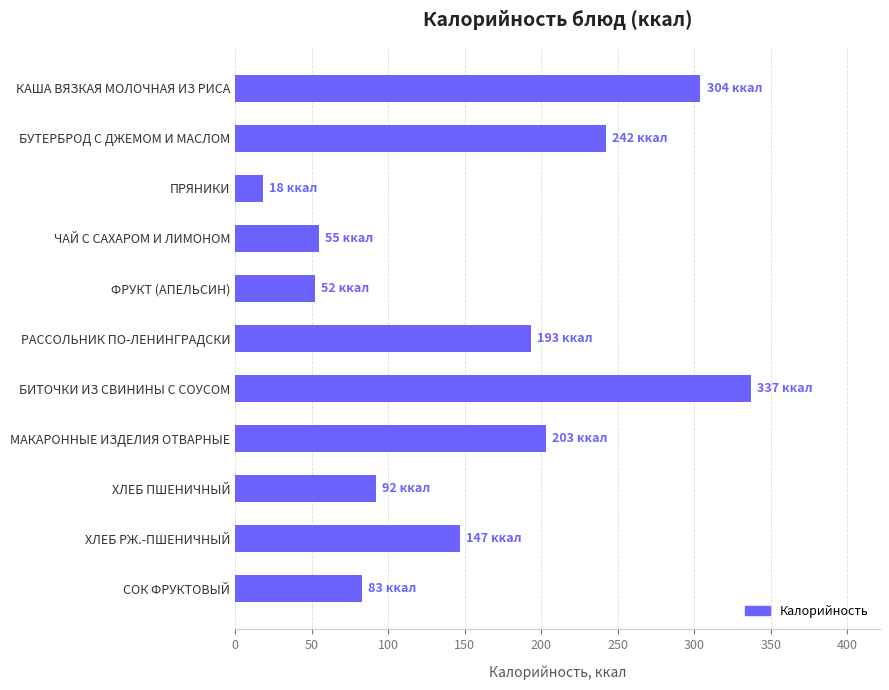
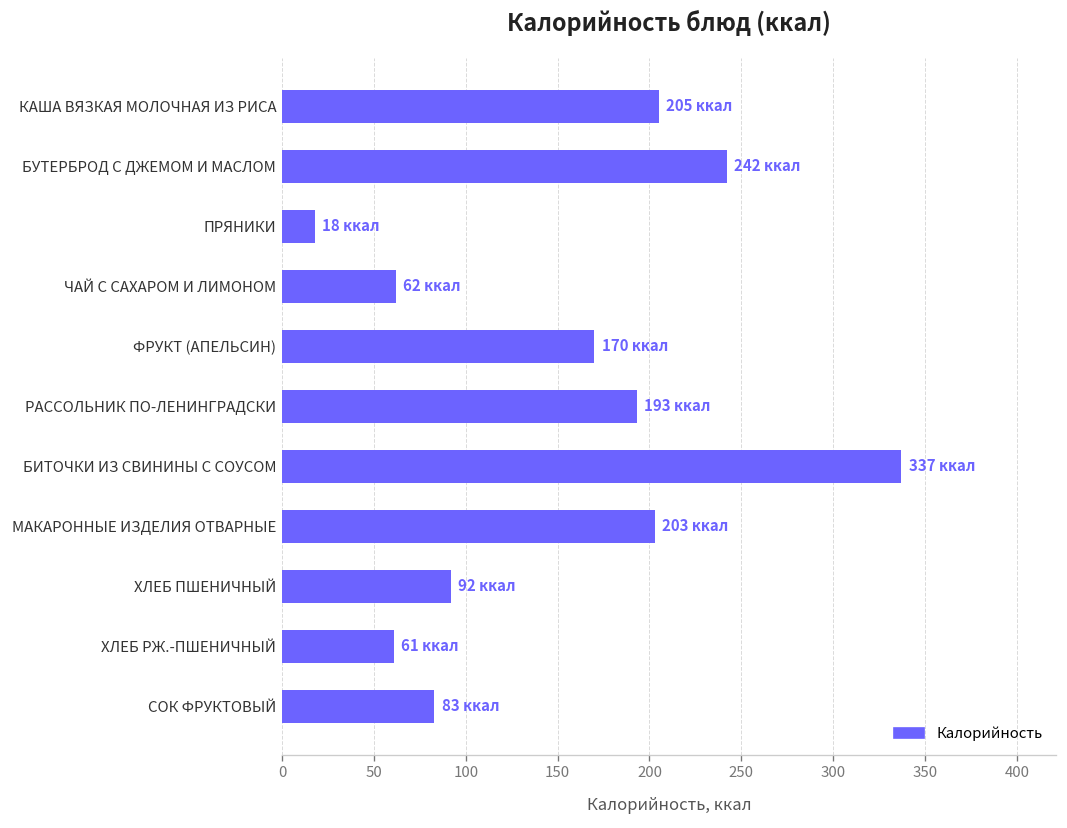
  {
-   "КАША ВЯЗКАЯ МОЛОЧНАЯ ИЗ РИСА": 304,
+   "КАША ВЯЗКАЯ МОЛОЧНАЯ ИЗ РИСА": 205,
    "БУТЕРБРОД С ДЖЕМОМ И МАСЛОМ": 242,
    "ПРЯНИКИ": 18,
-   "ЧАЙ С САХАРОМ И ЛИМОНОМ": 55,
-   "ФРУКТ (АПЕЛЬСИН)": 52,
+   "ЧАЙ С САХАРОМ И ЛИМОНОМ": 62,
+   "ФРУКТ (АПЕЛЬСИН)": 170,
    "РАССОЛЬНИК ПО-ЛЕНИНГРАДСКИ": 193,
    "БИТОЧКИ ИЗ СВИНИНЫ С СОУСОМ": 337,
    "МАКАРОННЫЕ ИЗДЕЛИЯ ОТВАРНЫЕ": 203,
    "ХЛЕБ ПШЕНИЧНЫЙ": 92,
-   "ХЛЕБ РЖ.-ПШЕНИЧНЫЙ": 147,
+   "ХЛЕБ РЖ.-ПШЕНИЧНЫЙ": 61,
    "СОК ФРУКТОВЫЙ": 83
  }
